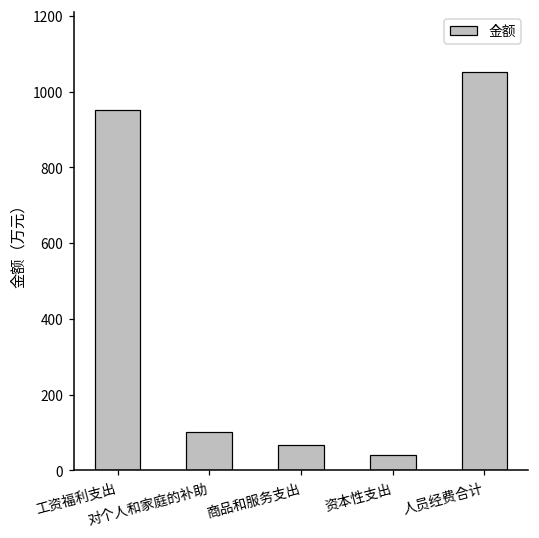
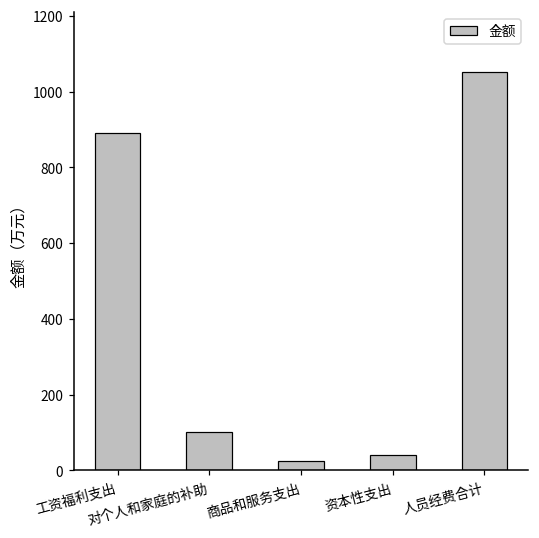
  {
-   "工资福利支出": 950,
+   "工资福利支出": 890,
    "对个人和家庭的补助": 100,
-   "商品和服务支出": 70,
+   "商品和服务支出": 30,
    "资本性支出": 40,
    "人员经费合计": 1050
  }
